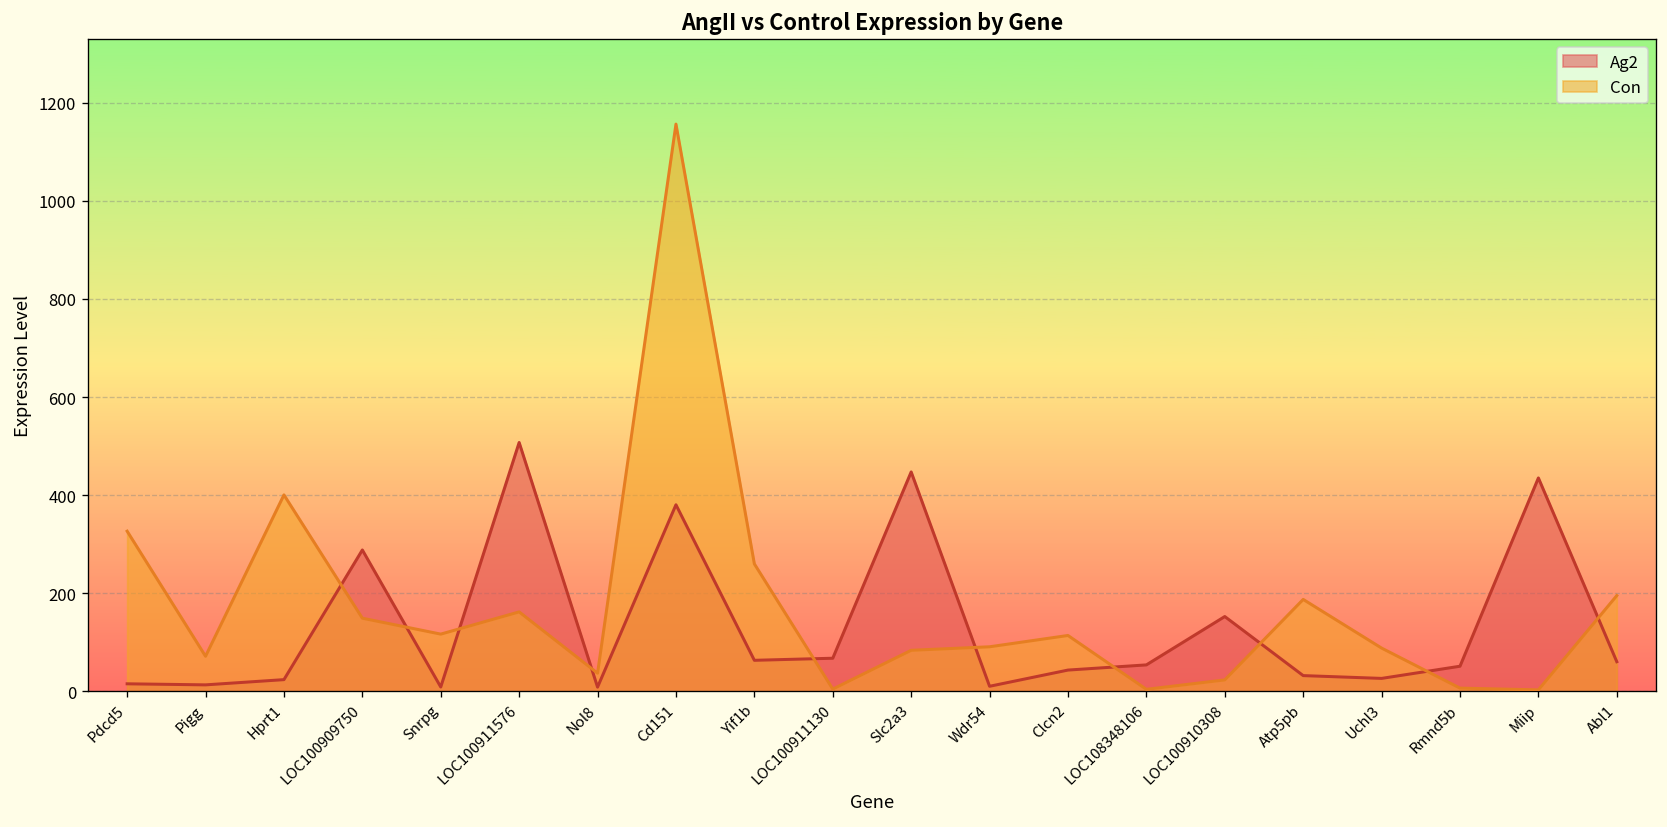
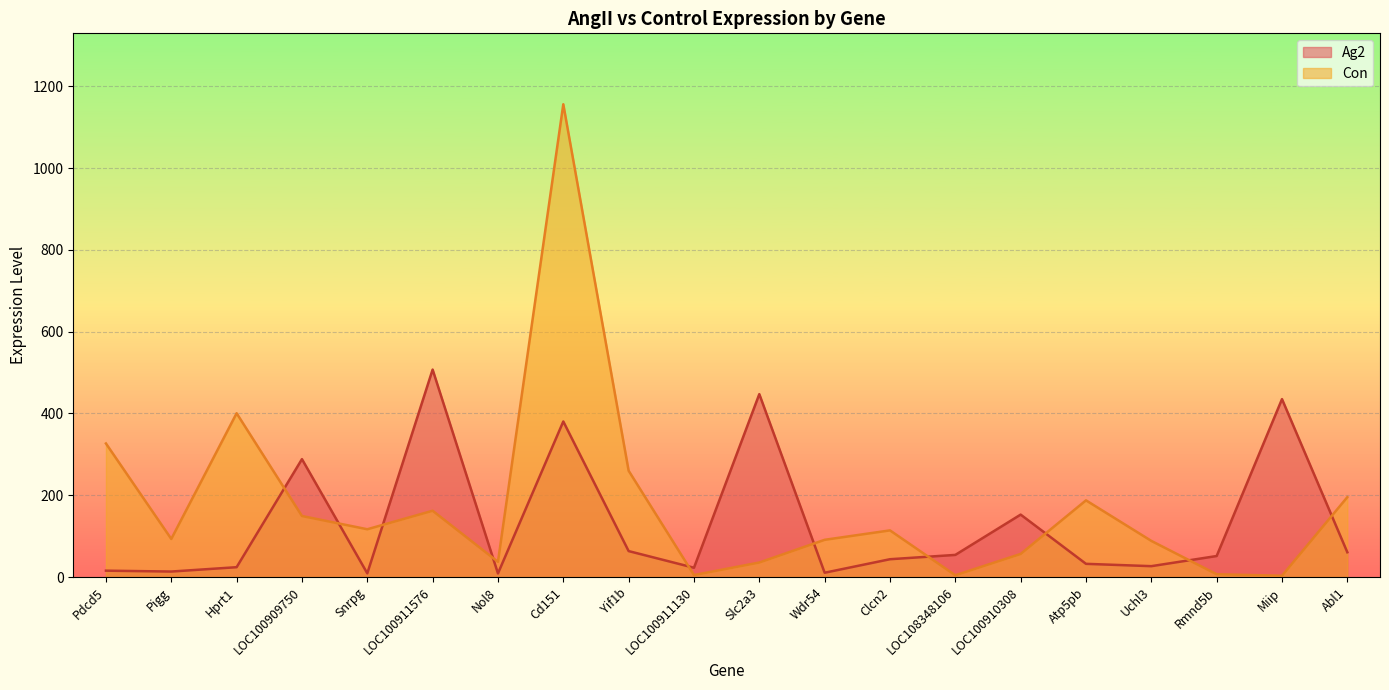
  {
    "Ag2": {
      "Pdcd5": 20,
      "Pigg": 10,
      "Hprt1": 20,
      "LOC100909750": 290,
      "Snrpg": 10,
      "LOC100911576": 510,
      "Nol8": 10,
      "Cd151": 380,
      "Yif1b": 60,
-     "LOC100911130": 70,
+     "LOC100911130": 20,
      "Slc2a3": 450,
      "Wdr54": 10,
      "Clcn2": 40,
      "LOC108348106": 50,
      "LOC100910308": 150,
      "Atp5pb": 30,
      "Uchl3": 30,
      "Rmnd5b": 50,
      "Miip": 440,
      "Abl1": 60
    },
    "Con": {
      "Pdcd5": 330,
-     "Pigg": 70,
+     "Pigg": 90,
      "Hprt1": 400,
      "LOC100909750": 150,
      "Snrpg": 120,
      "LOC100911576": 160,
      "Nol8": 40,
      "Cd151": 1160,
      "Yif1b": 260,
      "LOC100911130": 0,
-     "Slc2a3": 80,
+     "Slc2a3": 40,
      "Wdr54": 90,
      "Clcn2": 110,
      "LOC108348106": 0,
-     "LOC100910308": 20,
+     "LOC100910308": 60,
      "Atp5pb": 190,
      "Uchl3": 90,
      "Rmnd5b": 10,
      "Miip": 0,
      "Abl1": 200
    }
  }
